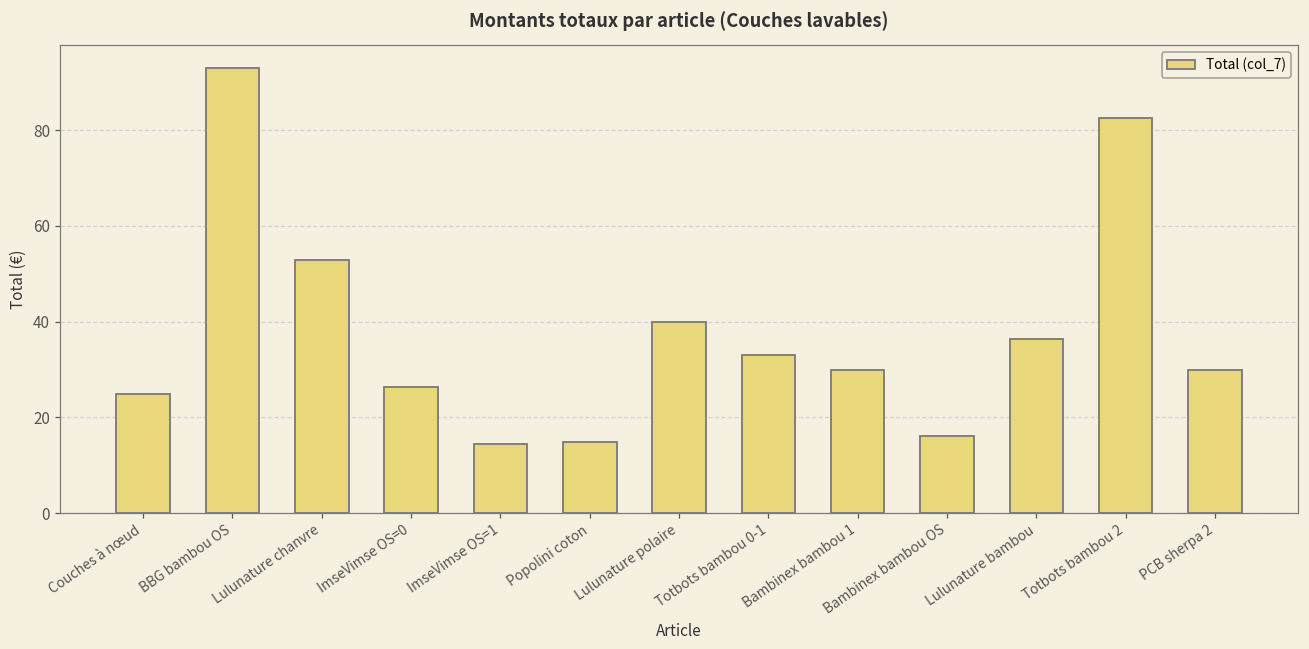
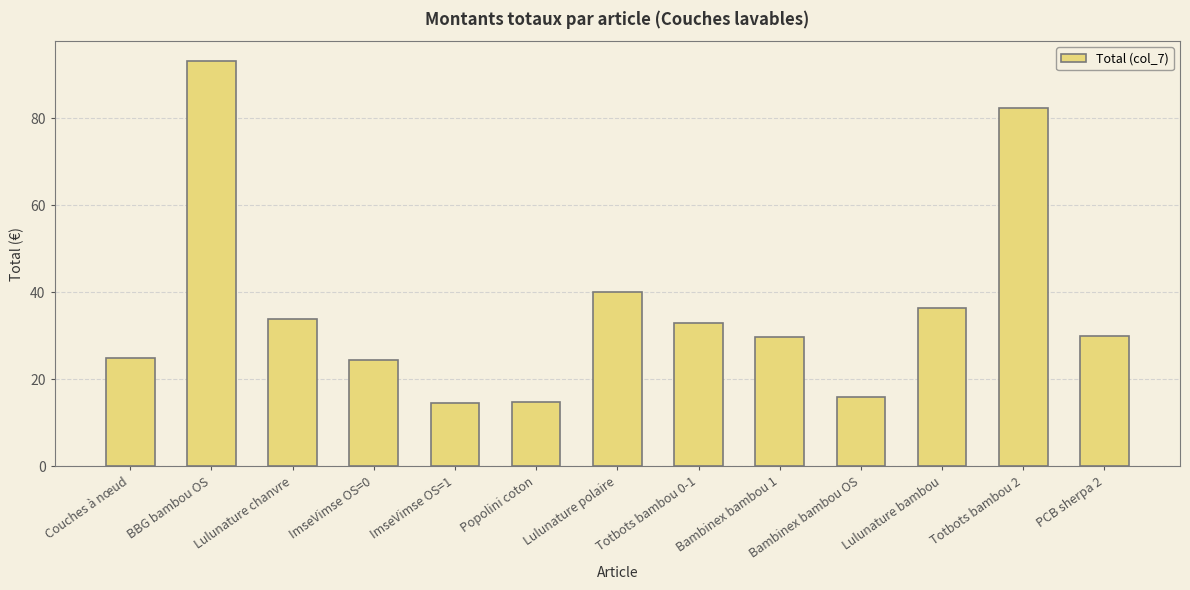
  {
    "Couches à nœud": 25,
    "BBG bambou OS": 93,
-   "Lulunature chanvre": 53,
-   "ImseVimse OS=0": 26,
+   "Lulunature chanvre": 34,
+   "ImseVimse OS=0": 25,
    "ImseVimse OS=1": 15,
    "Popolini coton": 15,
    "Lulunature polaire": 40,
    "Totbots bambou 0-1": 33,
    "Bambinex bambou 1": 30,
    "Bambinex bambou OS": 16,
    "Lulunature bambou": 36,
    "Totbots bambou 2": 83,
    "PCB sherpa 2": 30
  }
